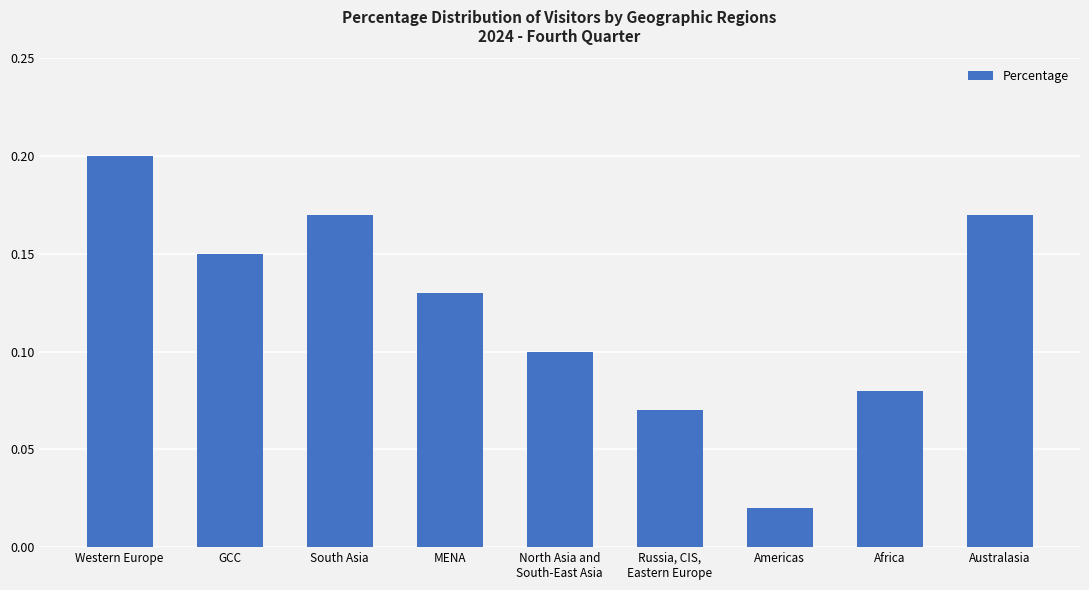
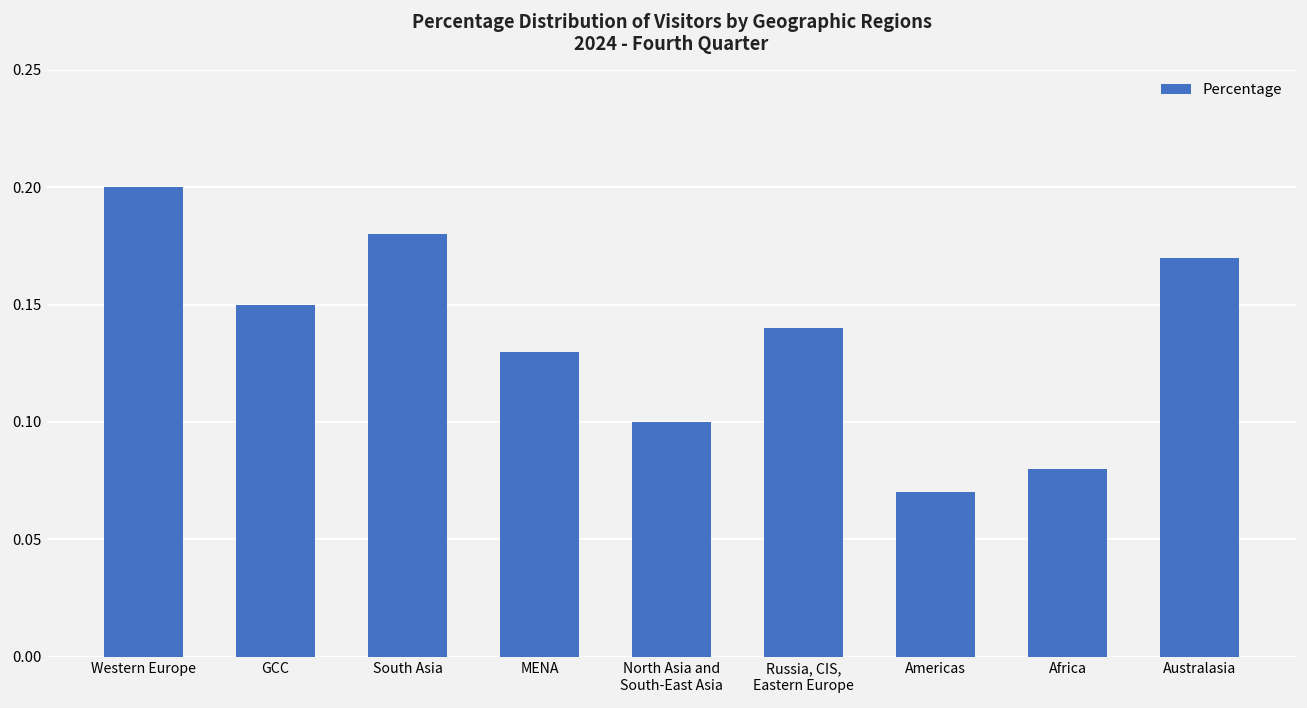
  {
    "Western Europe": 0.20,
    "GCC": 0.15,
-   "South Asia": 0.17,
+   "South Asia": 0.18,
    "MENA": 0.13,
    "North Asia and South-East Asia": 0.10,
-   "Russia, CIS, Eastern Europe": 0.07,
-   "Americas": 0.02,
+   "Russia, CIS, Eastern Europe": 0.14,
+   "Americas": 0.07,
    "Africa": 0.08,
    "Australasia": 0.17
  }
